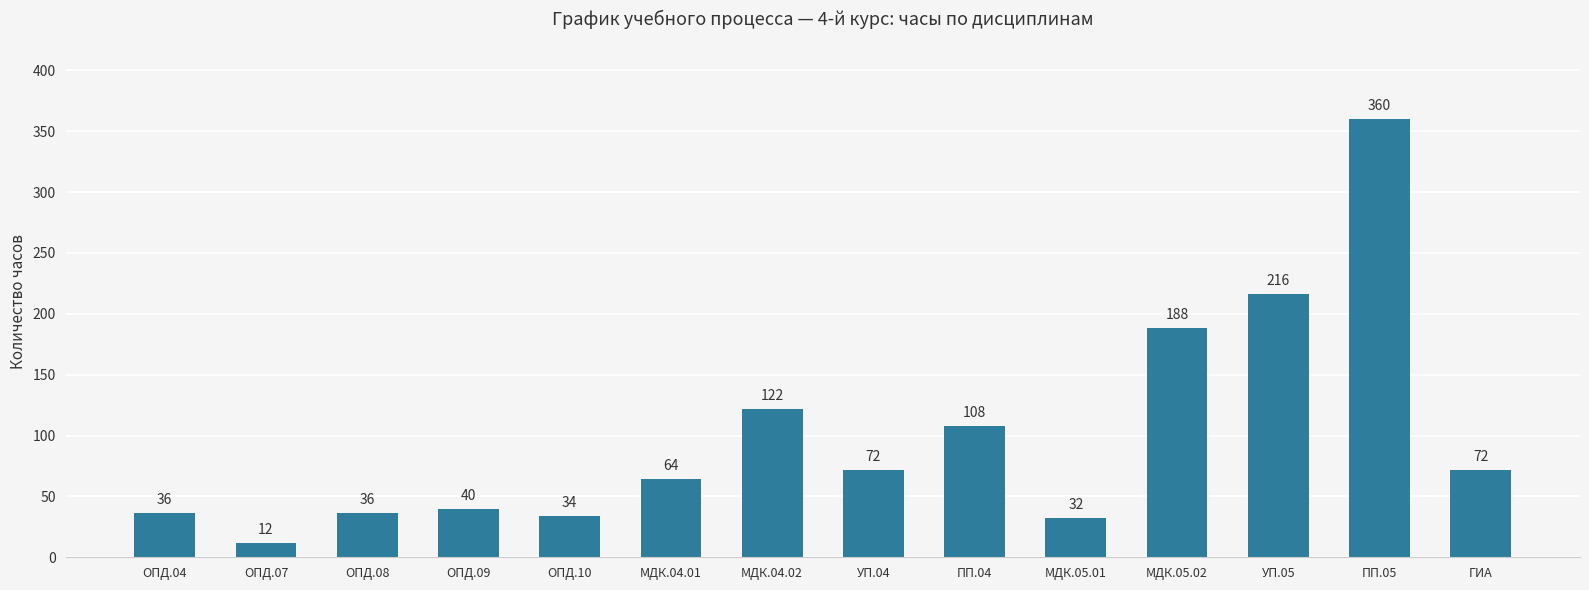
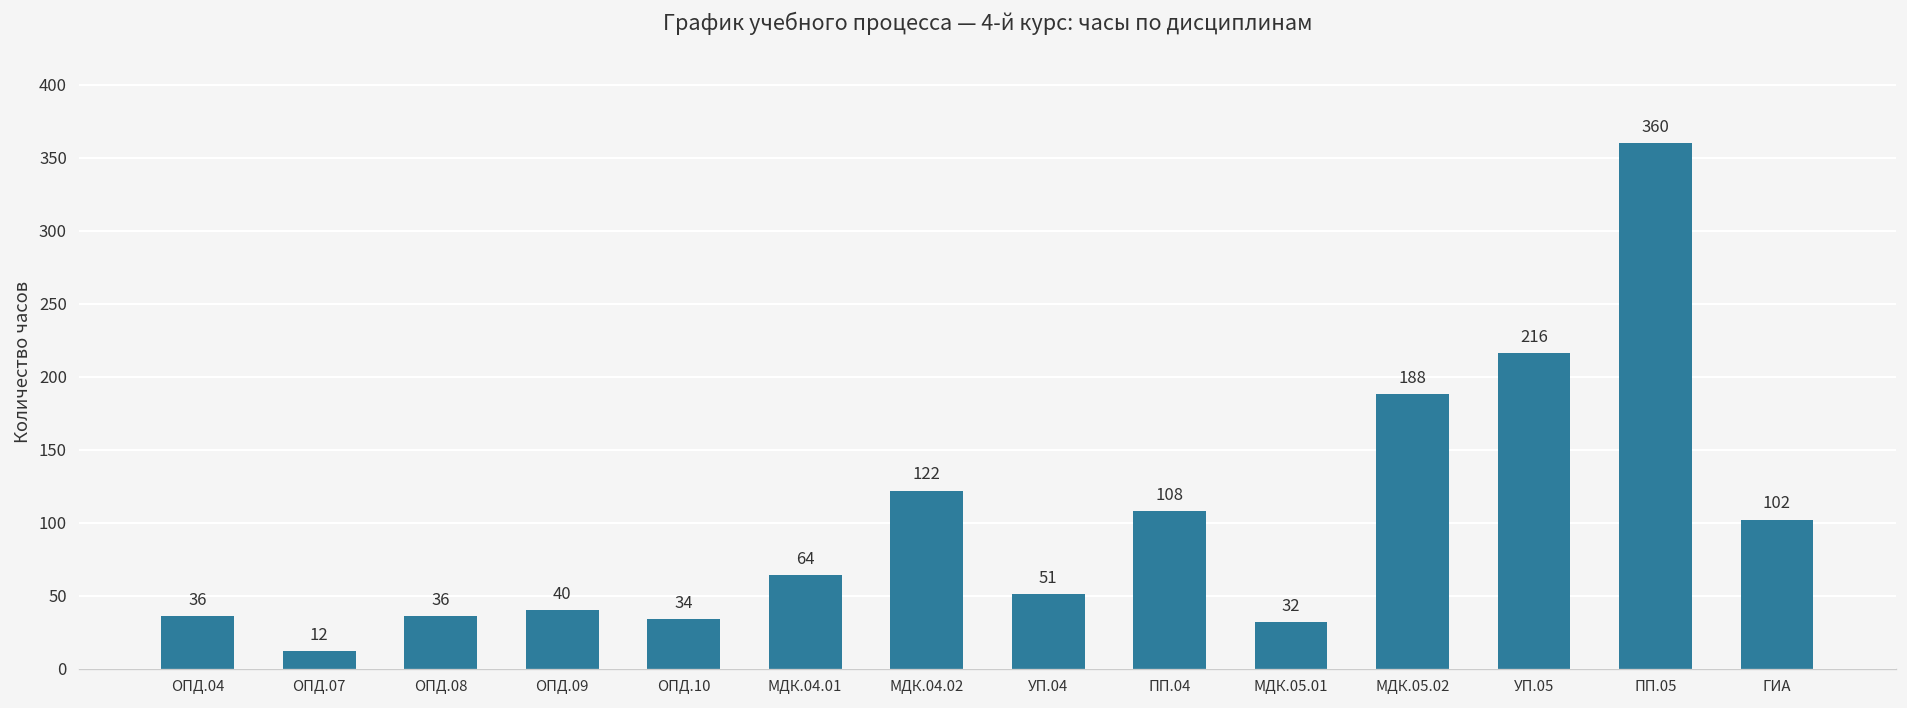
  {
    "ОПД.04": 36,
    "ОПД.07": 12,
    "ОПД.08": 36,
    "ОПД.09": 40,
    "ОПД.10": 34,
    "МДК.04.01": 64,
    "МДК.04.02": 122,
-   "УП.04": 72,
+   "УП.04": 51,
    "ПП.04": 108,
    "МДК.05.01": 32,
    "МДК.05.02": 188,
    "УП.05": 216,
    "ПП.05": 360,
-   "ГИА": 72
+   "ГИА": 102
  }
